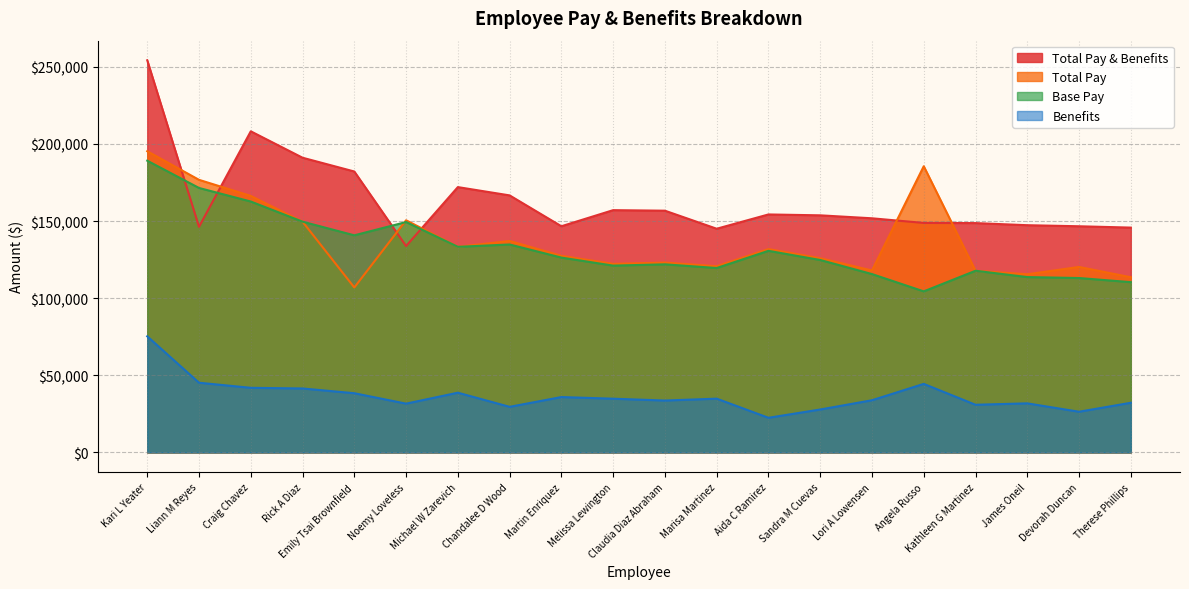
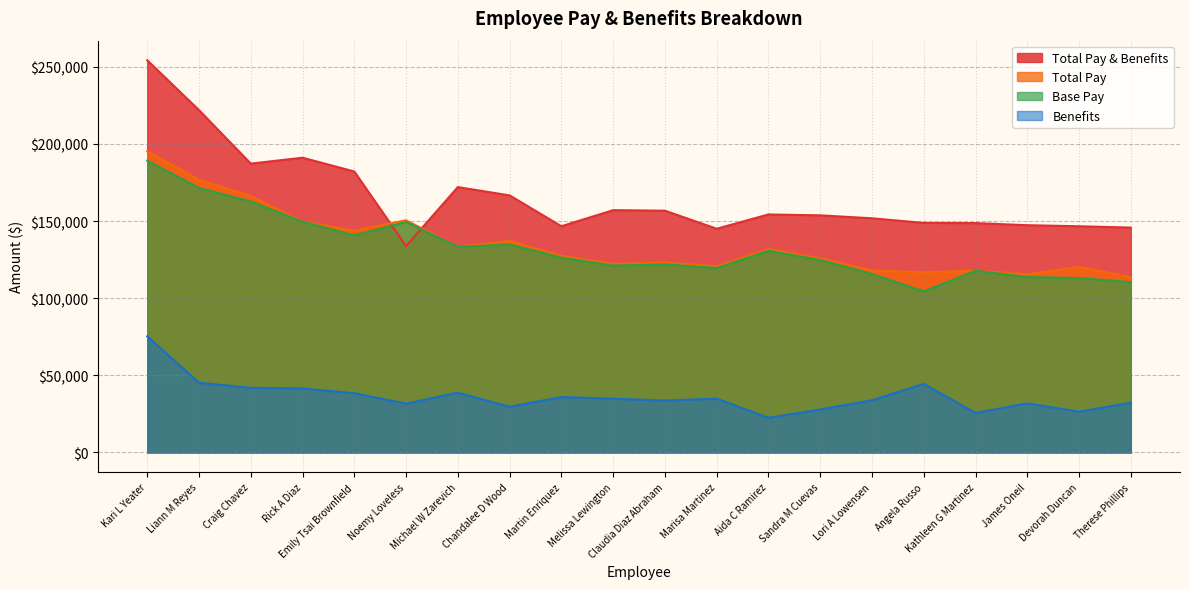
  {
    "Total Pay & Benefits": {
      "Kari L Yeater": "$254,000",
-     "Liann M Reyes": "$146,000",
-     "Craig Chavez": "$208,000",
+     "Liann M Reyes": "$222,000",
+     "Craig Chavez": "$187,000",
      "Rick A Diaz": "$191,000",
      "Emily Tsai Brownfield": "$182,000",
      "Noemy Loveless": "$134,000",
      "Michael W Zarevich": "$172,000",
      "Chandalee D Wood": "$167,000",
      "Martin Enriquez": "$147,000",
      "Melissa Lewington": "$157,000",
      "Claudia Diaz Abraham": "$157,000",
      "Marisa Martinez": "$145,000",
      "Aida C Ramirez": "$154,000",
      "Sandra M Cuevas": "$154,000",
      "Lori A Lowensen": "$152,000",
      "Angela Russo": "$149,000",
      "Kathleen G Martinez": "$149,000",
      "James Oneil": "$147,000",
      "Devorah Duncan": "$147,000",
      "Therese Phillips": "$146,000"
    },
    "Total Pay": {
      "Kari L Yeater": "$195,000",
      "Liann M Reyes": "$177,000",
      "Craig Chavez": "$166,000",
-     "Emily Tsai Brownfield": "$107,000",
+     "Emily Tsai Brownfield": "$144,000",
      "Chandalee D Wood": "$137,000",
      "Lori A Lowensen": "$118,000",
-     "Angela Russo": "$186,000",
+     "Angela Russo": "$117,000",
      "James Oneil": "$116,000",
      "Devorah Duncan": "$120,000",
      "Therese Phillips": "$114,000"
    },
    "Base Pay": {
      "Kari L Yeater": "$189,000",
      "Liann M Reyes": "$171,000",
      "Craig Chavez": "$163,000",
      "Emily Tsai Brownfield": "$141,000",
      "Chandalee D Wood": "$135,000",
      "Lori A Lowensen": "$116,000",
      "Angela Russo": "$104,000",
      "James Oneil": "$114,000",
      "Devorah Duncan": "$113,000",
      "Therese Phillips": "$110,000"
    },
    "Benefits": {
      "Kari L Yeater": "$75,000",
      "Liann M Reyes": "$45,000",
      "Craig Chavez": "$42,000",
      "Rick A Diaz": "$41,000",
      "Emily Tsai Brownfield": "$38,000",
      "Noemy Loveless": "$32,000",
      "Michael W Zarevich": "$39,000",
      "Chandalee D Wood": "$30,000",
      "Martin Enriquez": "$36,000",
      "Melissa Lewington": "$35,000",
      "Claudia Diaz Abraham": "$34,000",
      "Marisa Martinez": "$35,000",
      "Aida C Ramirez": "$22,000",
      "Sandra M Cuevas": "$28,000",
      "Lori A Lowensen": "$34,000",
      "Angela Russo": "$44,000",
-     "Kathleen G Martinez": "$31,000",
+     "Kathleen G Martinez": "$26,000",
      "James Oneil": "$32,000",
      "Devorah Duncan": "$26,000",
      "Therese Phillips": "$32,000"
    }
  }
